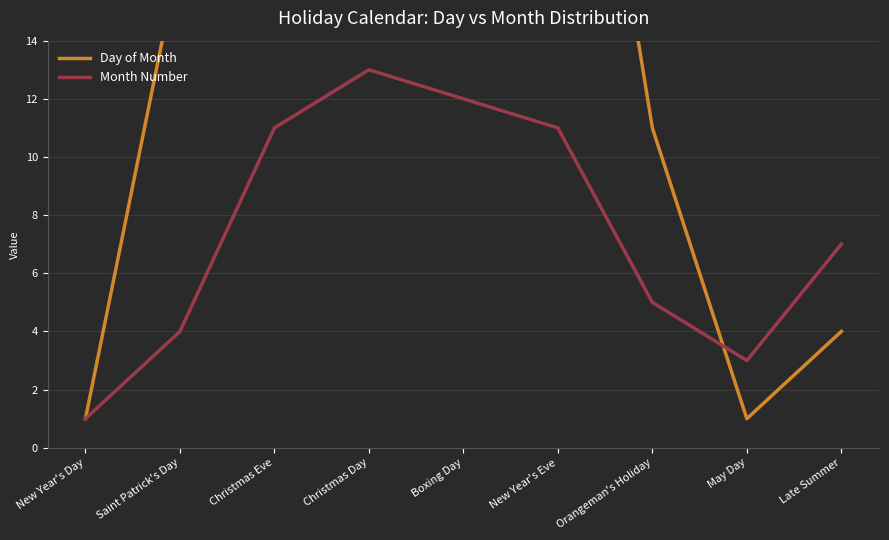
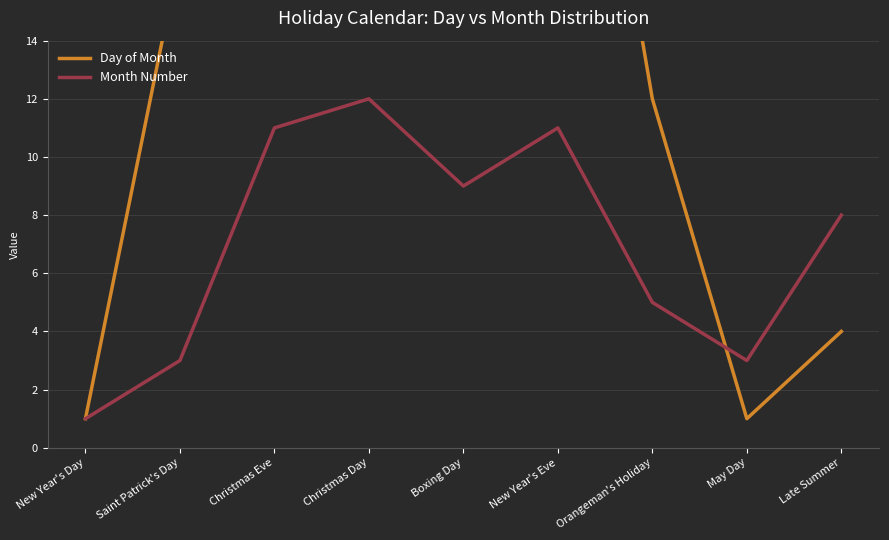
  {
    "Day of Month": {
-     "Orangeman's Holiday": 11,
+     "Orangeman's Holiday": 12,
      "May Day": 1,
      "Late Summer": 4
    },
    "Month Number": {
-     "Saint Patrick's Day": 4,
+     "Saint Patrick's Day": 3,
      "Christmas Eve": 11,
-     "Christmas Day": 13,
-     "Boxing Day": 12,
+     "Christmas Day": 12,
+     "Boxing Day": 9,
      "New Year's Eve": 11,
      "Orangeman's Holiday": 5,
      "May Day": 3,
-     "Late Summer": 7
+     "Late Summer": 8
    }
  }
